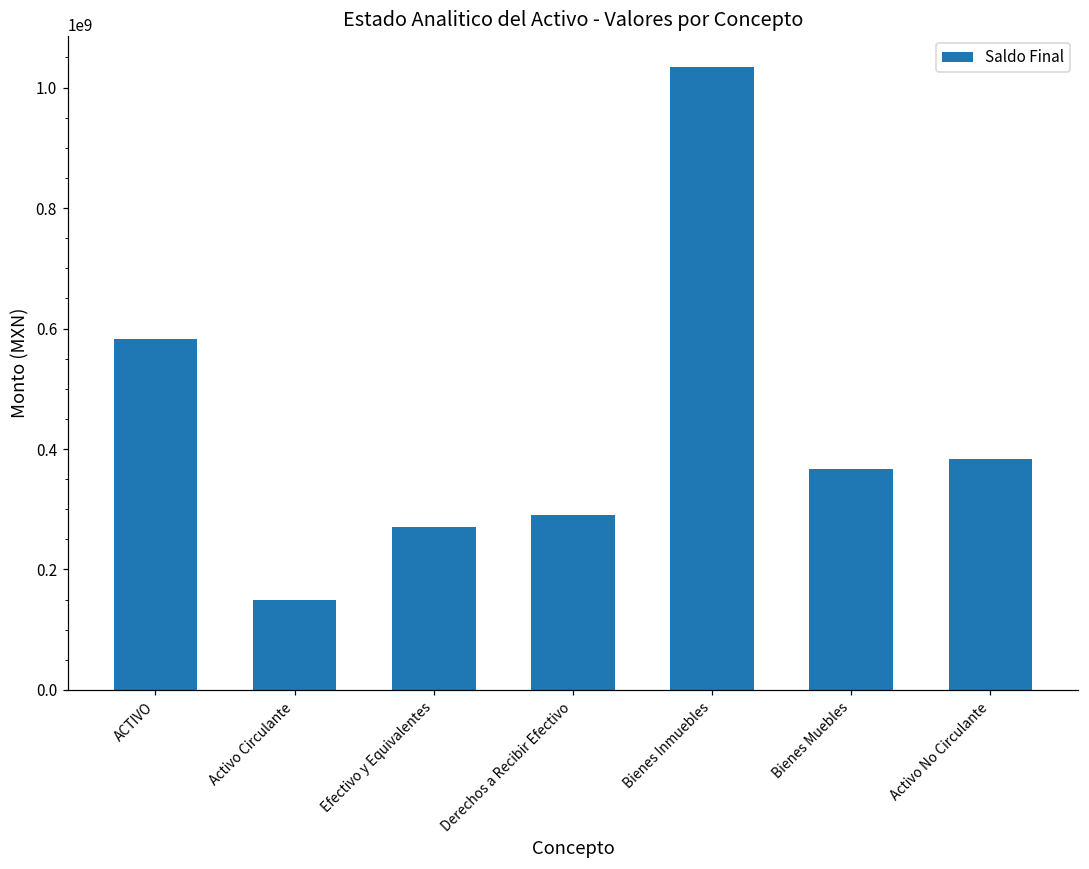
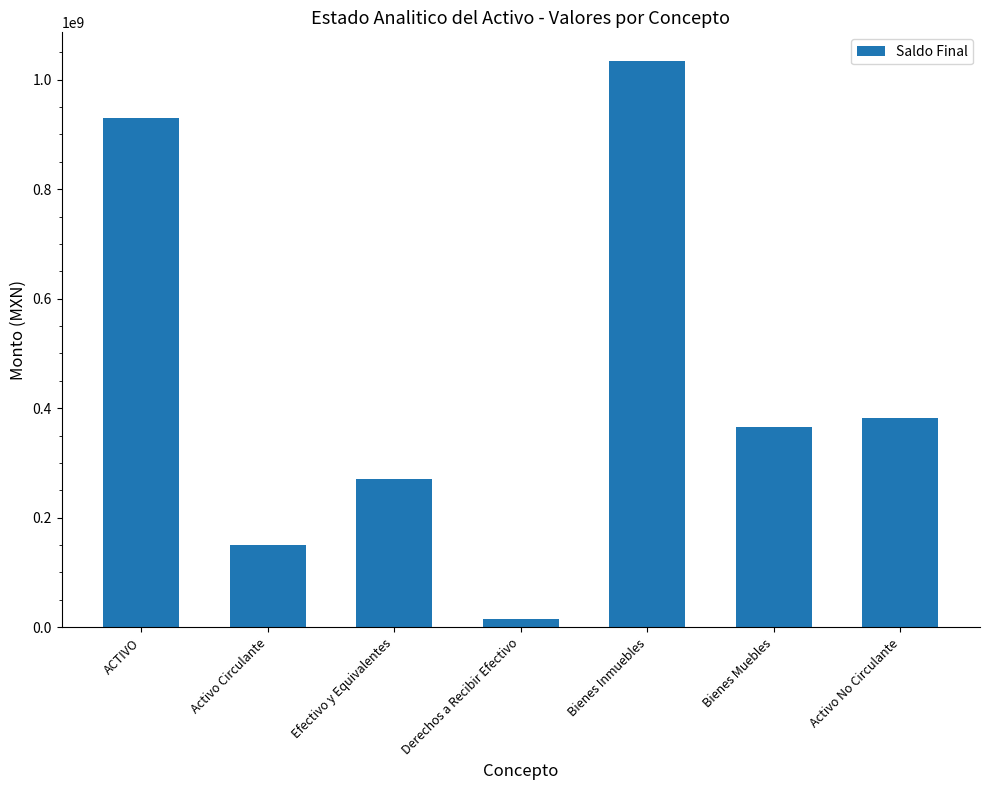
  {
-   "ACTIVO": 580000000,
+   "ACTIVO": 930000000,
    "Activo Circulante": 150000000,
    "Efectivo y Equivalentes": 270000000,
-   "Derechos a Recibir Efectivo": 290000000,
+   "Derechos a Recibir Efectivo": 10000000,
    "Bienes Inmuebles": 1030000000,
    "Bienes Muebles": 370000000,
    "Activo No Circulante": 380000000
  }
